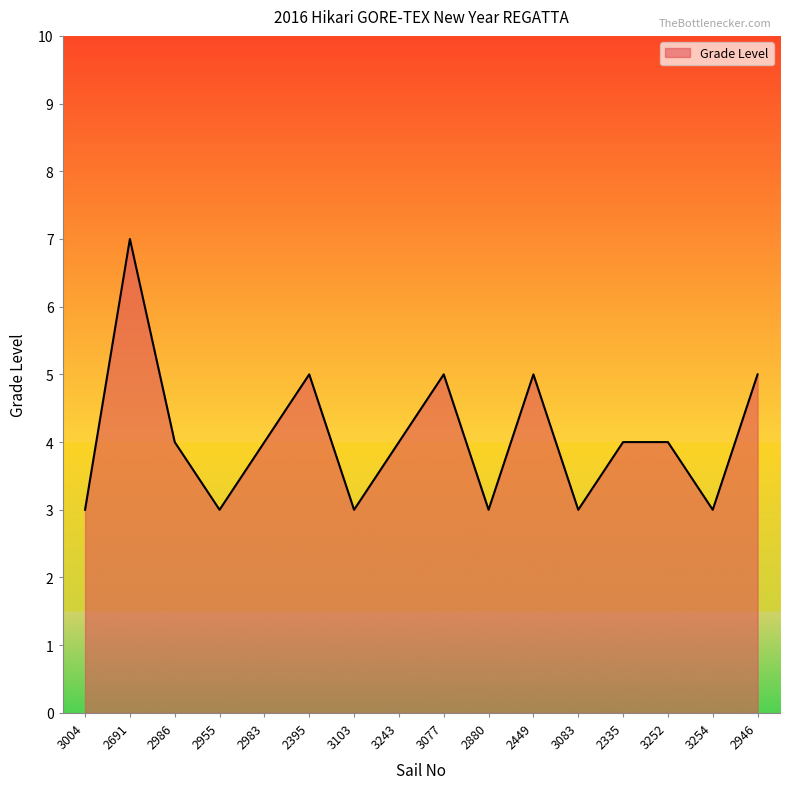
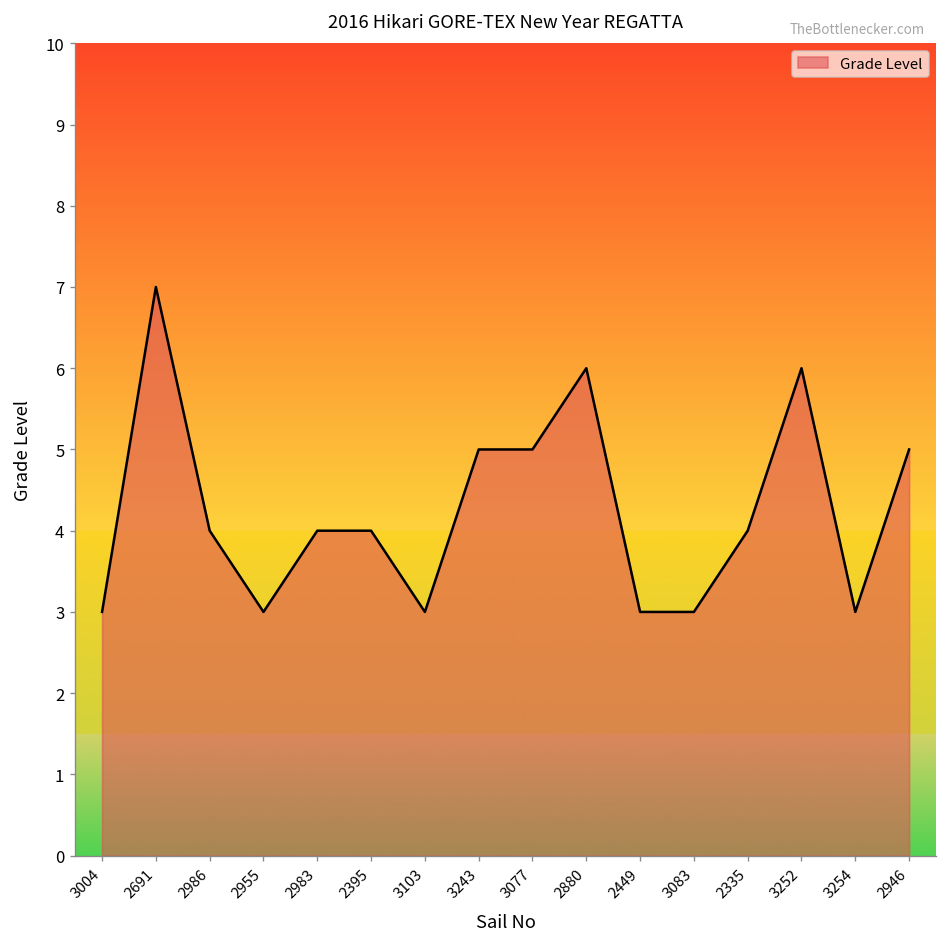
  {
    "3004": 3,
    "2691": 7,
    "2986": 4,
    "2955": 3,
    "2983": 4,
-   "2395": 5,
+   "2395": 4,
    "3103": 3,
-   "3243": 4,
+   "3243": 5,
    "3077": 5,
-   "2880": 3,
-   "2449": 5,
+   "2880": 6,
+   "2449": 3,
    "3083": 3,
    "2335": 4,
-   "3252": 4,
+   "3252": 6,
    "3254": 3,
    "2946": 5
  }
